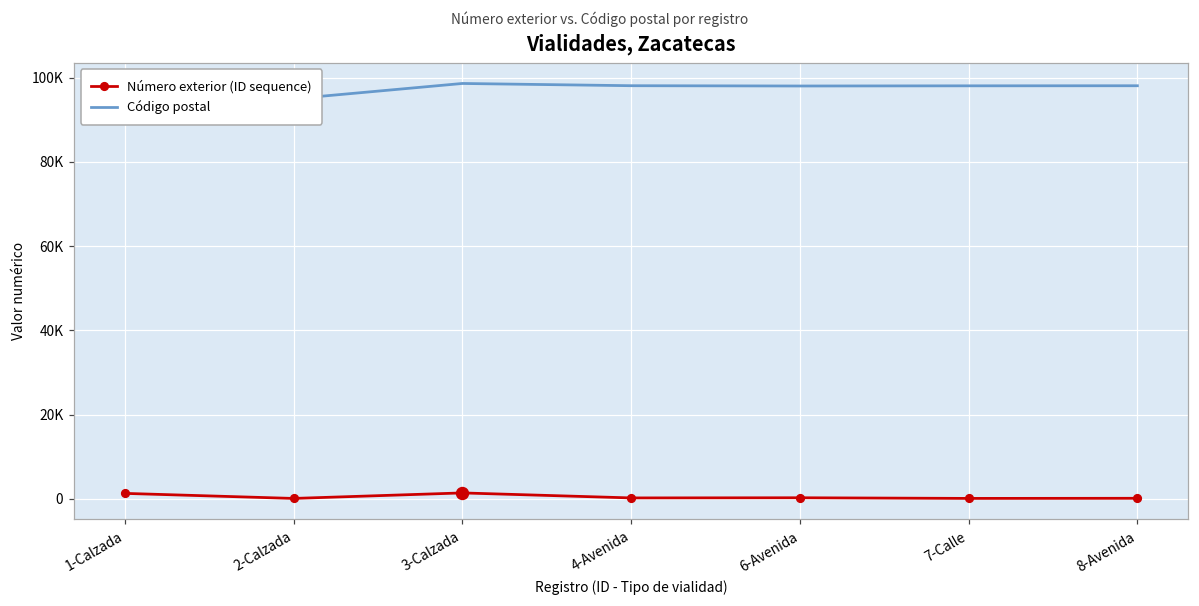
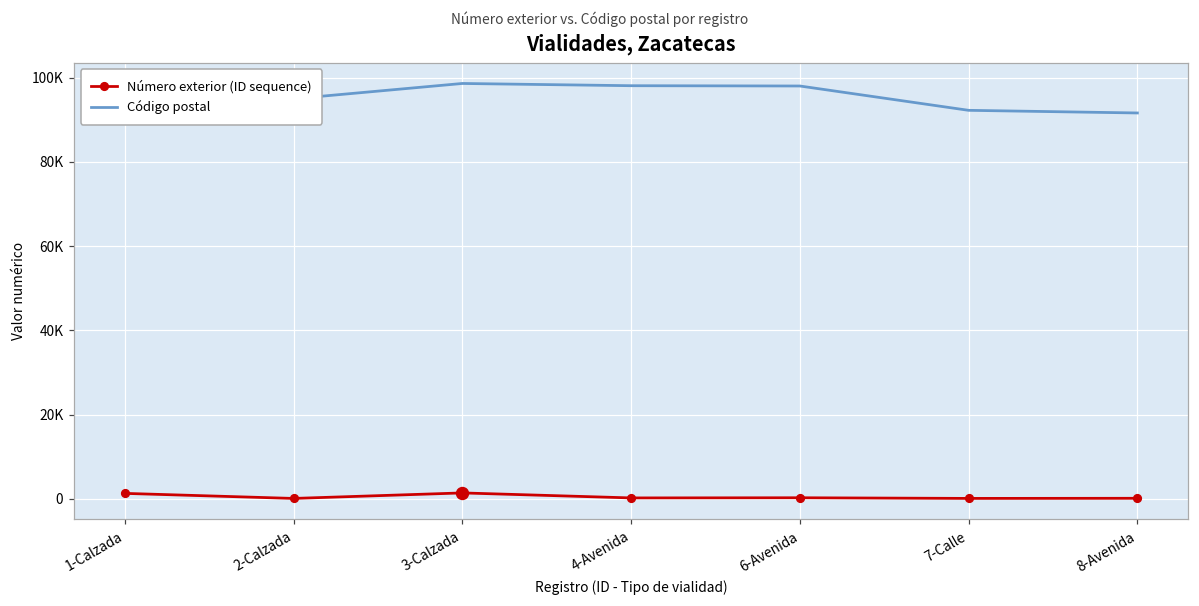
  {
    "Código postal": {
      "3-Calzada": 99000,
      "4-Avenida": 98000,
      "6-Avenida": 98000,
-     "7-Calle": 98000,
-     "8-Avenida": 98000
+     "7-Calle": 92000,
+     "8-Avenida": 92000
    }
  }
